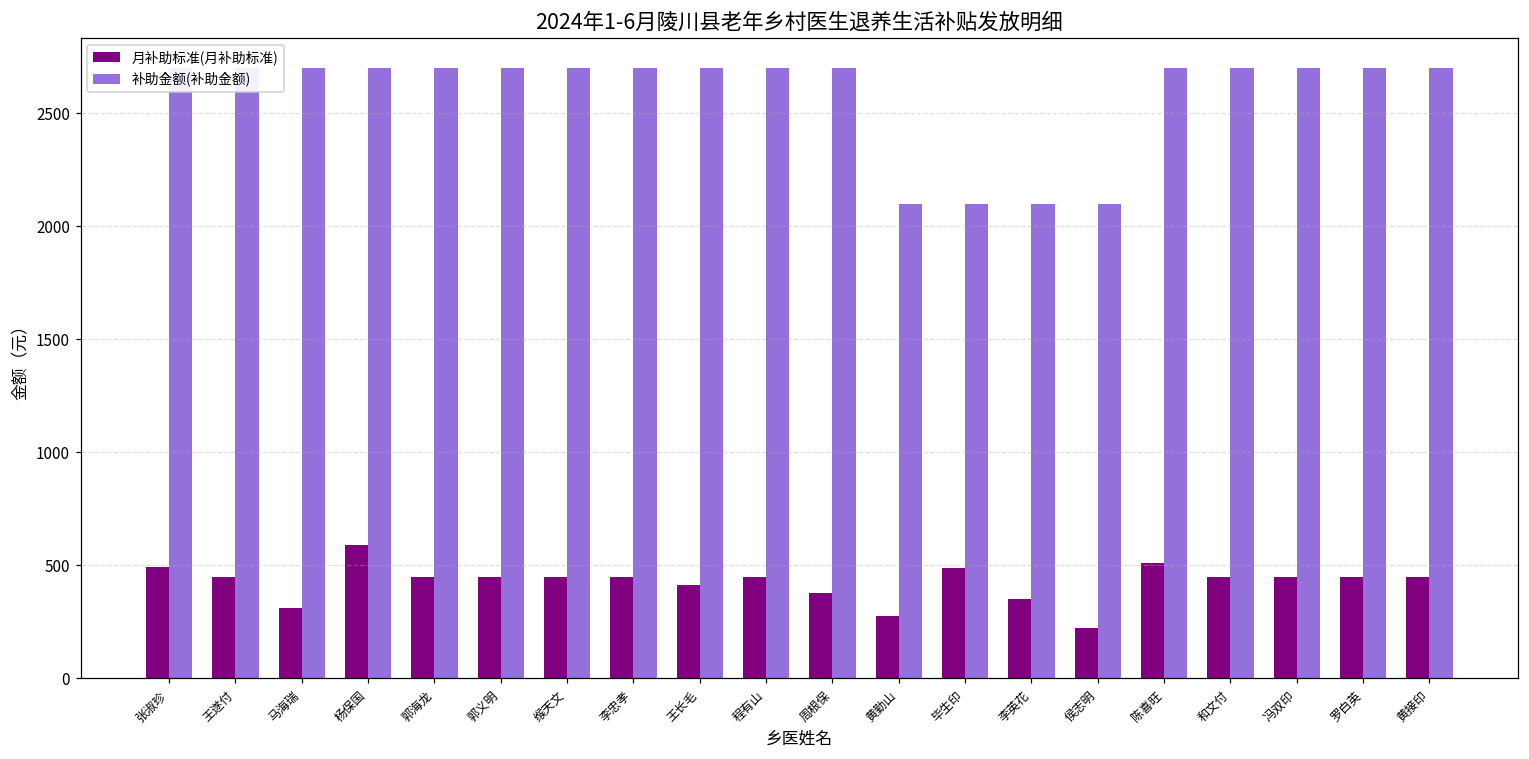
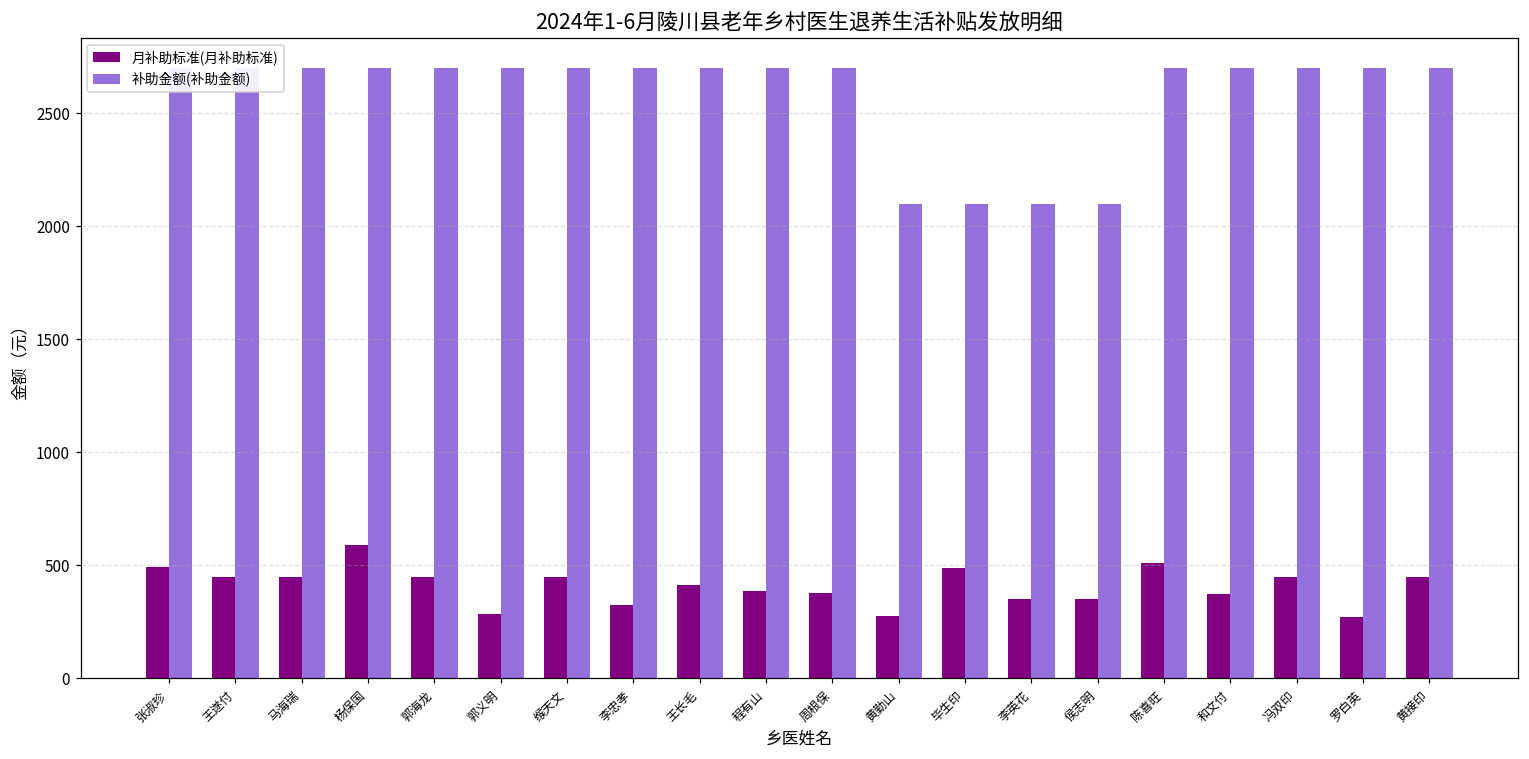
  {
    "月补助标准(月补助标准)": {
      "张淑珍": 490,
      "王遂付": 450,
-     "马海瑞": 310,
+     "马海瑞": 450,
      "杨保国": 590,
      "郭海龙": 450,
-     "郭义明": 450,
+     "郭义明": 280,
      "缑天文": 450,
-     "李忠孝": 450,
+     "李忠孝": 330,
      "王长毛": 410,
-     "程有山": 450,
+     "程有山": 390,
      "周根保": 380,
      "黄勤山": 270,
      "毕生印": 490,
      "李英花": 350,
-     "侯志明": 220,
+     "侯志明": 350,
      "陈喜旺": 510,
-     "和文付": 450,
+     "和文付": 370,
      "冯双印": 450,
-     "罗白英": 450,
+     "罗白英": 270,
      "黄接印": 450
    },
    "补助金额(补助金额)": {
      "马海瑞": 2700,
      "杨保国": 2700,
      "郭海龙": 2700,
      "郭义明": 2700,
      "缑天文": 2700,
      "李忠孝": 2700,
      "王长毛": 2700,
      "程有山": 2700,
      "周根保": 2700,
      "黄勤山": 2100,
      "毕生印": 2100,
      "李英花": 2100,
      "侯志明": 2100,
      "陈喜旺": 2700,
      "和文付": 2700,
      "冯双印": 2700,
      "罗白英": 2700,
      "黄接印": 2700
    }
  }
